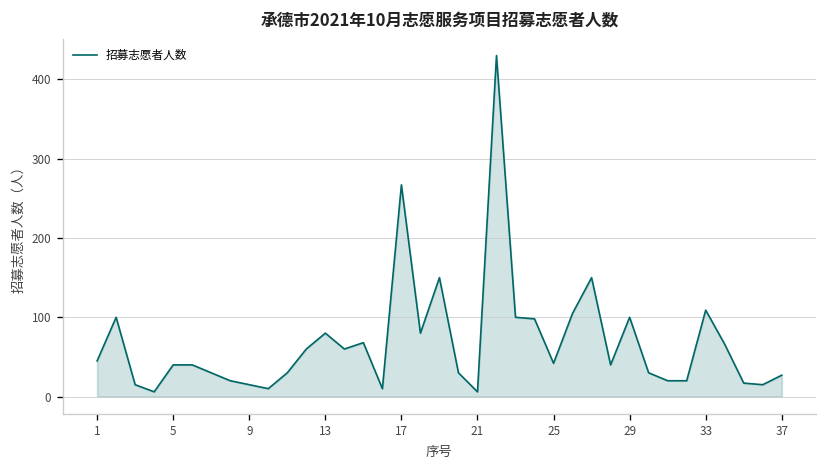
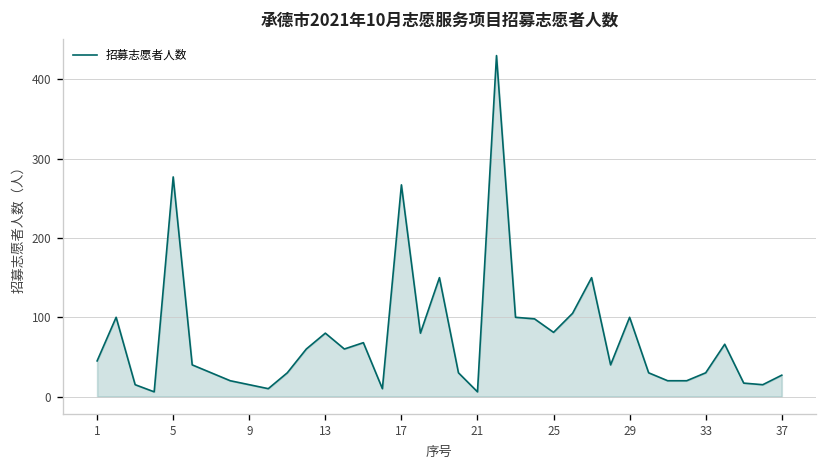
  {
    "1": 50,
-   "5": 40,
+   "5": 280,
    "9": 20,
    "13": 80,
    "17": 270,
    "21": 10,
-   "25": 40,
+   "25": 80,
    "29": 100,
-   "33": 110,
+   "33": 30,
    "37": 30
  }
